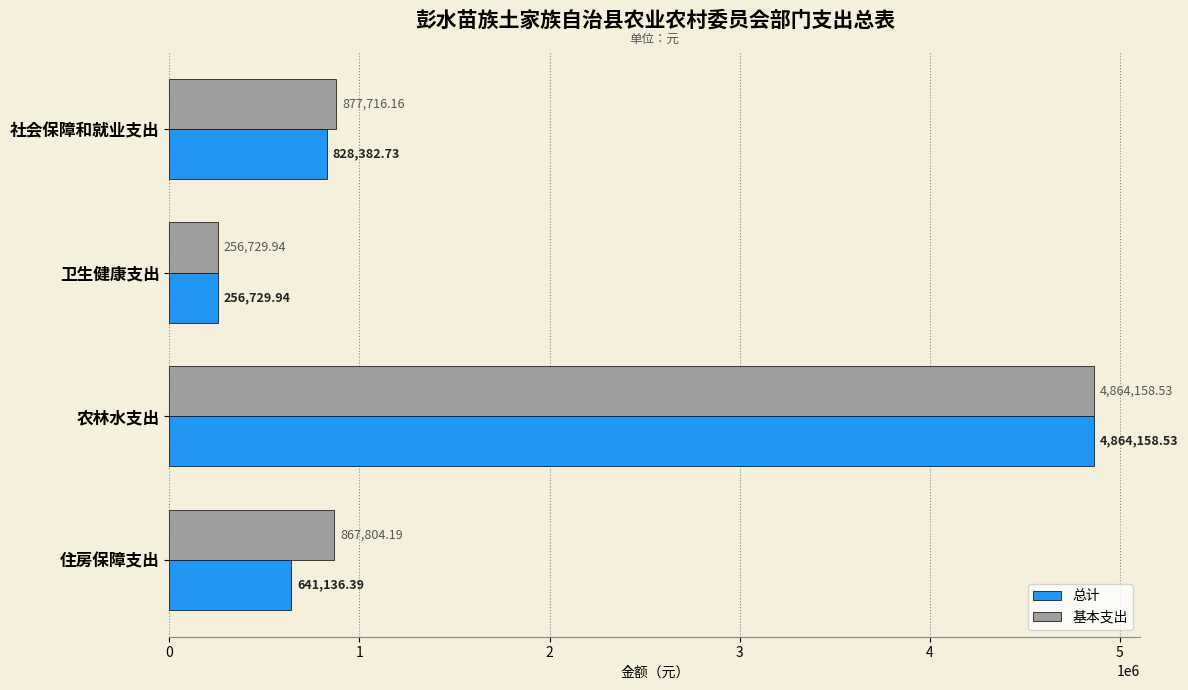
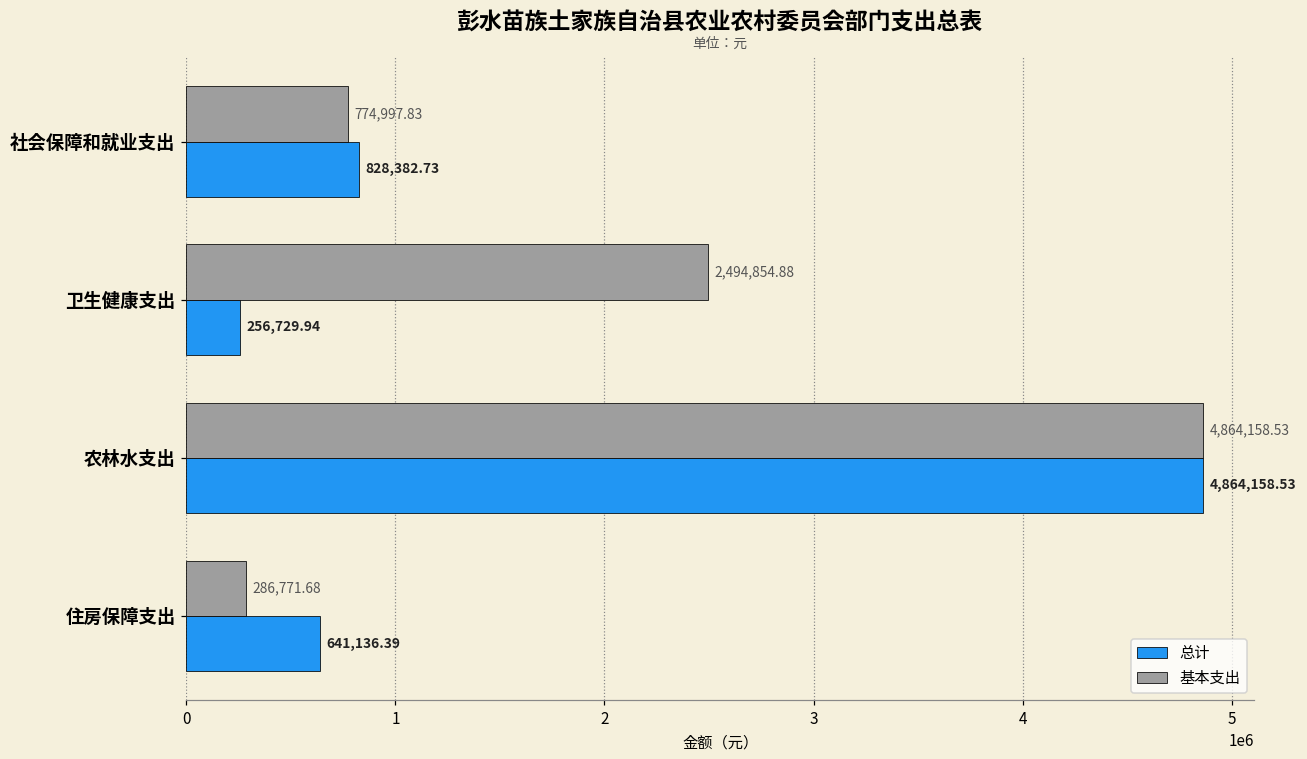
  {
    "总计": {
      "社会保障和就业支出": "828,382.73",
      "卫生健康支出": "256,729.94",
      "农林水支出": "4,864,158.53",
      "住房保障支出": "641,136.39"
    },
    "基本支出": {
-     "社会保障和就业支出": "877,716.16",
-     "卫生健康支出": "256,729.94",
+     "社会保障和就业支出": "774,997.83",
+     "卫生健康支出": "2,494,854.88",
      "农林水支出": "4,864,158.53",
-     "住房保障支出": "867,804.19"
+     "住房保障支出": "286,771.68"
    }
  }
